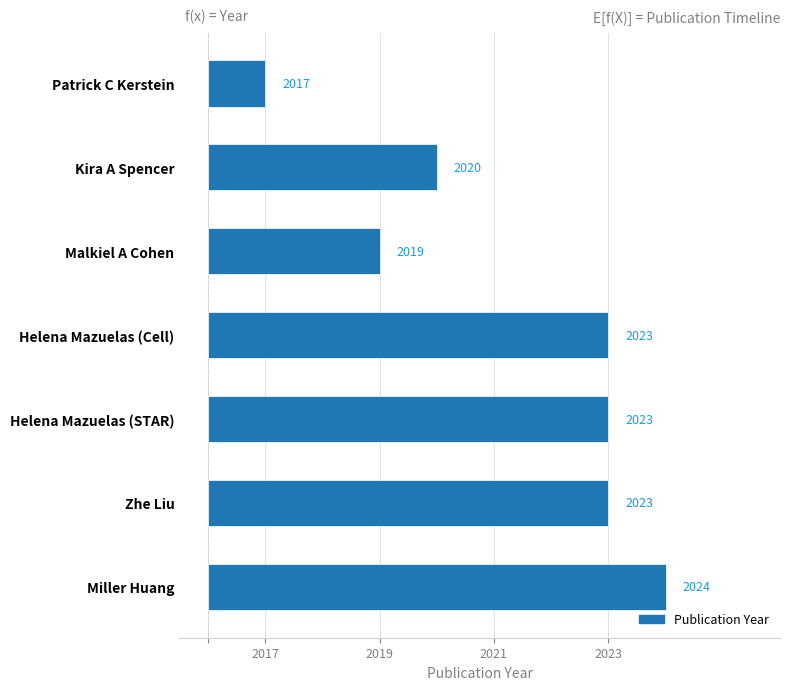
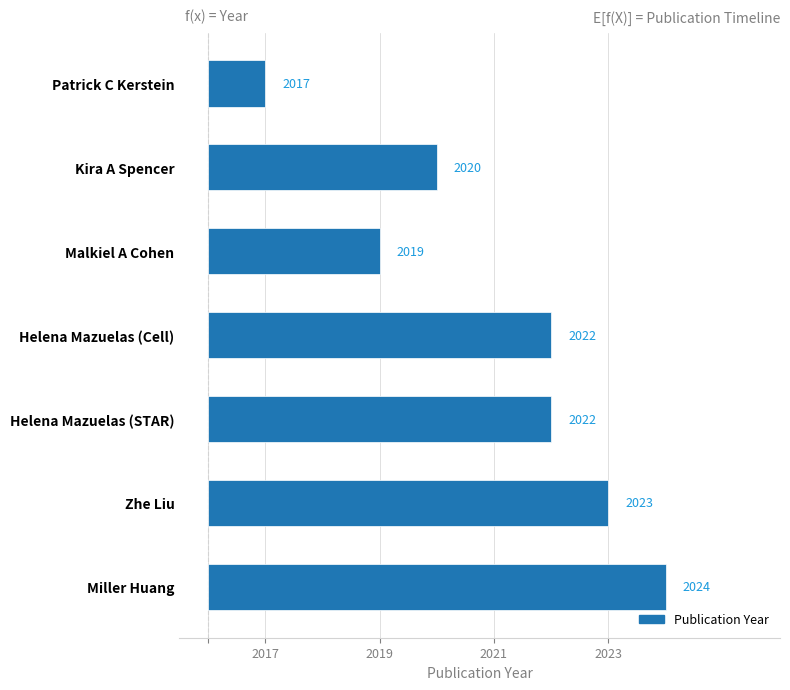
  {
-   "Helena Mazuelas (Cell)": 2023,
-   "Helena Mazuelas (STAR)": 2023
+   "Helena Mazuelas (Cell)": 2022,
+   "Helena Mazuelas (STAR)": 2022
  }
